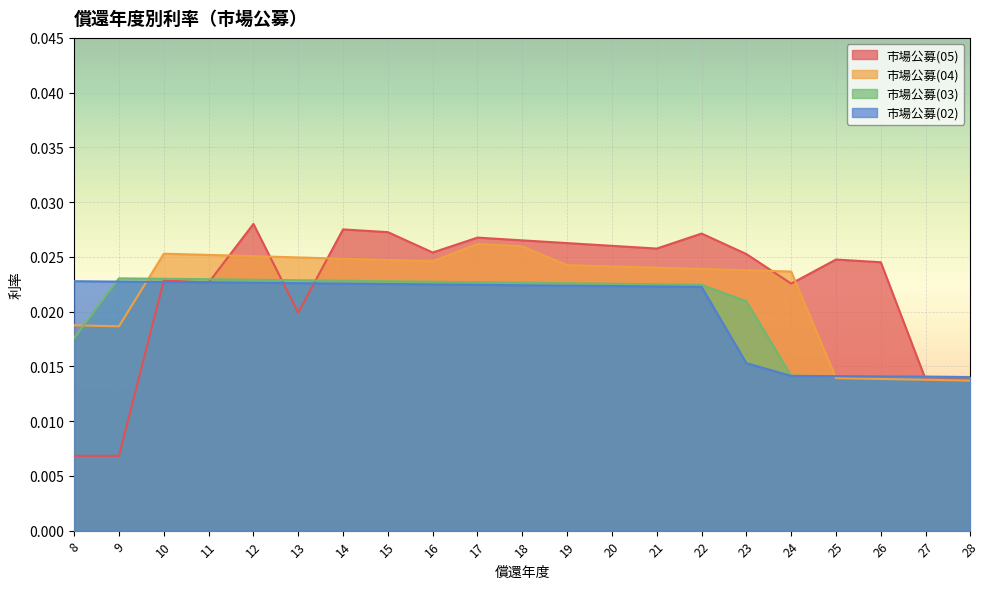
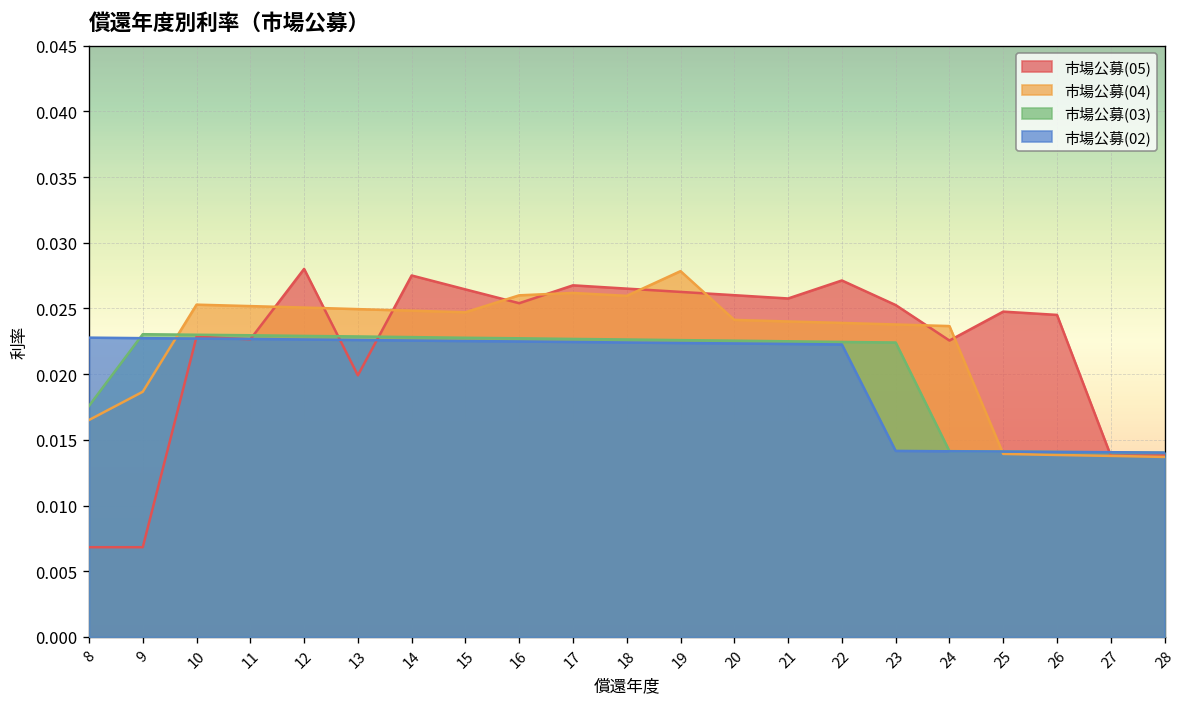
  {
    "市場公募(05)": {
      "8": 0.0068,
      "9": 0.0068,
      "12": 0.0280,
      "13": 0.0199,
      "14": 0.0275,
-     "15": 0.0273,
+     "15": 0.0265,
      "16": 0.0254,
      "17": 0.0268,
      "18": 0.0265,
      "19": 0.0263,
      "20": 0.0260,
      "21": 0.0258,
      "22": 0.0271,
      "23": 0.0253,
      "24": 0.0226,
      "25": 0.0248,
      "26": 0.0245
    },
    "市場公募(04)": {
-     "8": 0.0188,
+     "8": 0.0165,
      "9": 0.0187,
      "10": 0.0253,
      "11": 0.0252,
      "12": 0.0251,
      "13": 0.0250,
      "14": 0.0248,
      "15": 0.0247,
-     "16": 0.0246,
+     "16": 0.0260,
      "17": 0.0262,
      "18": 0.0260,
-     "19": 0.0243,
+     "19": 0.0278,
      "20": 0.0241,
      "21": 0.0240,
      "22": 0.0239,
      "23": 0.0238,
      "24": 0.0237
    },
    "市場公募(03)": {
      "8": 0.0176,
      "9": 0.0230,
      "11": 0.0230,
      "12": 0.0229,
      "13": 0.0229,
      "14": 0.0228,
      "15": 0.0228,
      "16": 0.0227,
-     "23": 0.0209
+     "23": 0.0224
    },
    "市場公募(02)": {
      "8": 0.0228,
      "9": 0.0227,
      "12": 0.0226,
      "13": 0.0226,
      "14": 0.0226,
      "15": 0.0225,
      "16": 0.0225,
-     "23": 0.0153
+     "23": 0.0142
    }
  }
